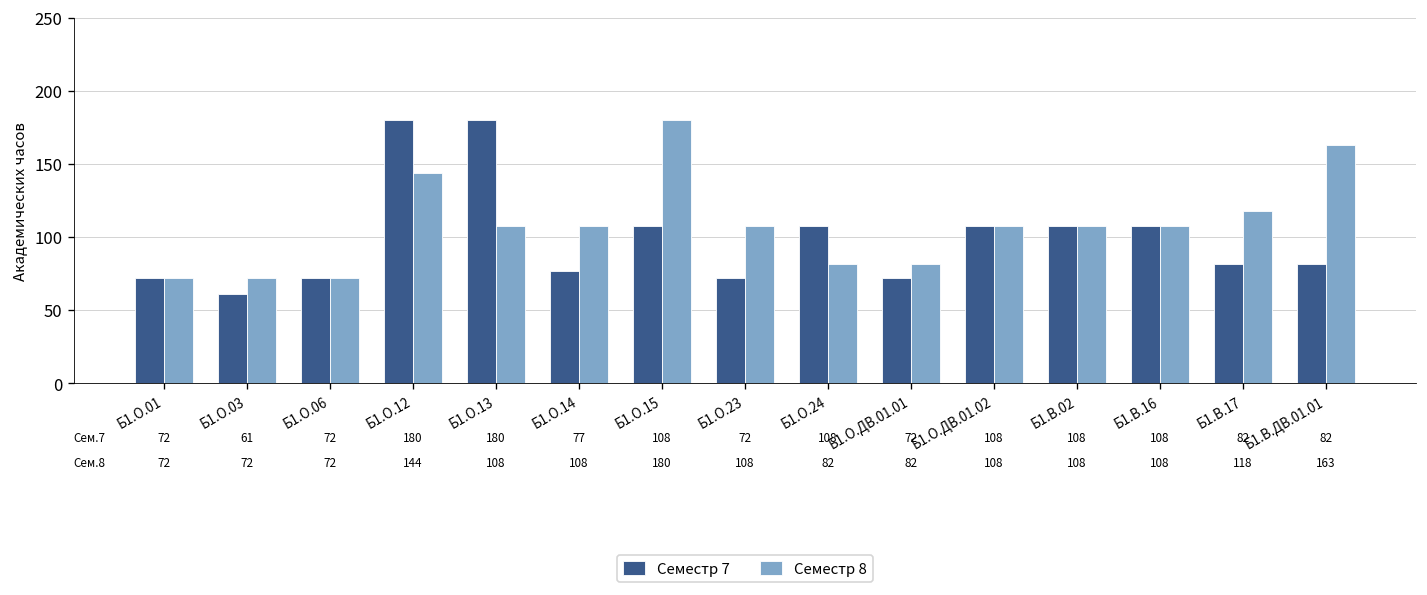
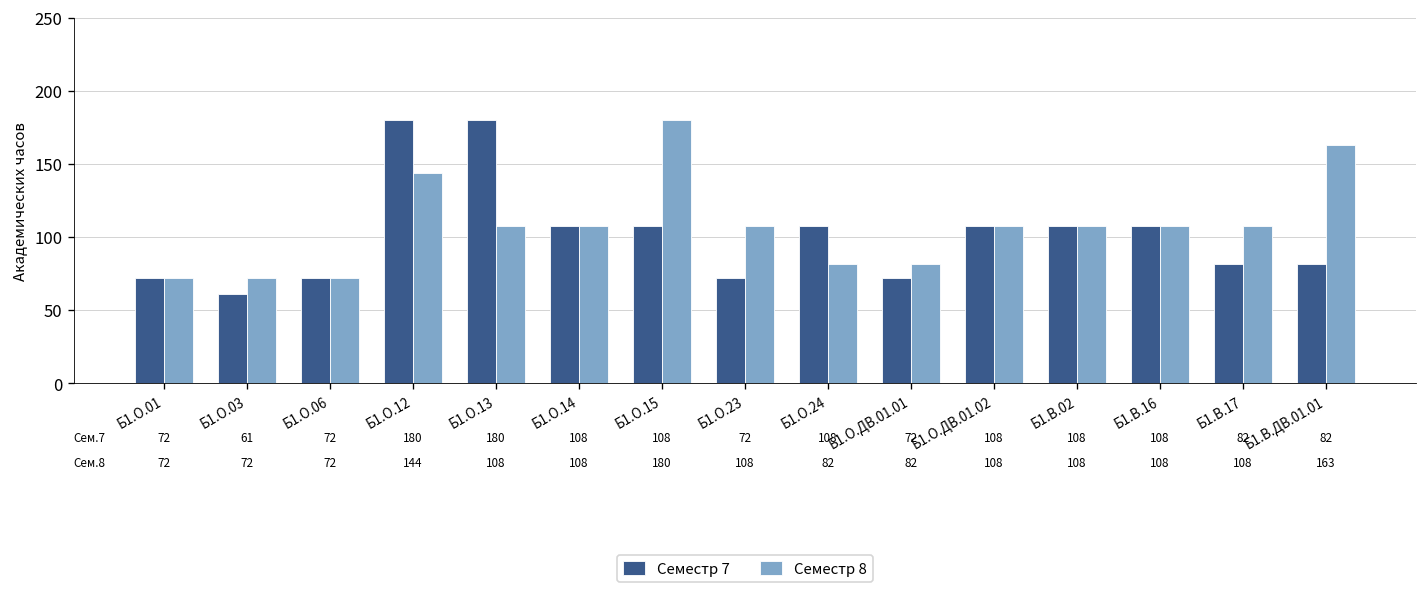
  {
    "Семестр 7": {
-     "Б1.О.14": 77
+     "Б1.О.14": 108
    },
    "Семестр 8": {
-     "Б1.В.17": 118
+     "Б1.В.17": 108
    }
  }
